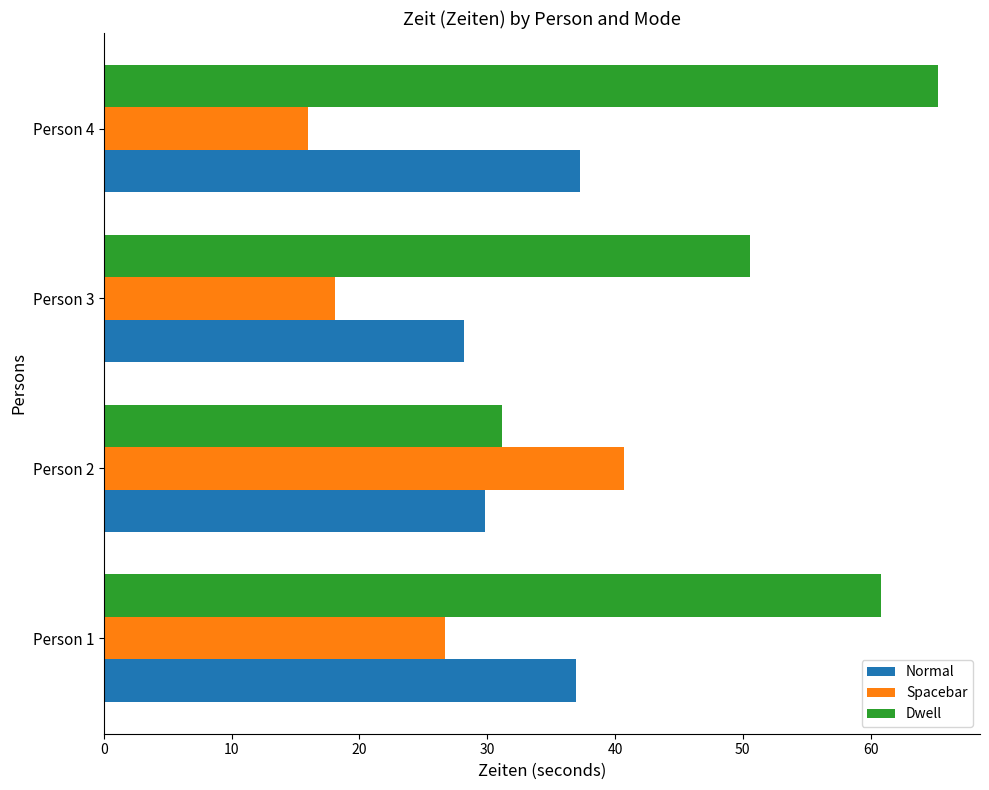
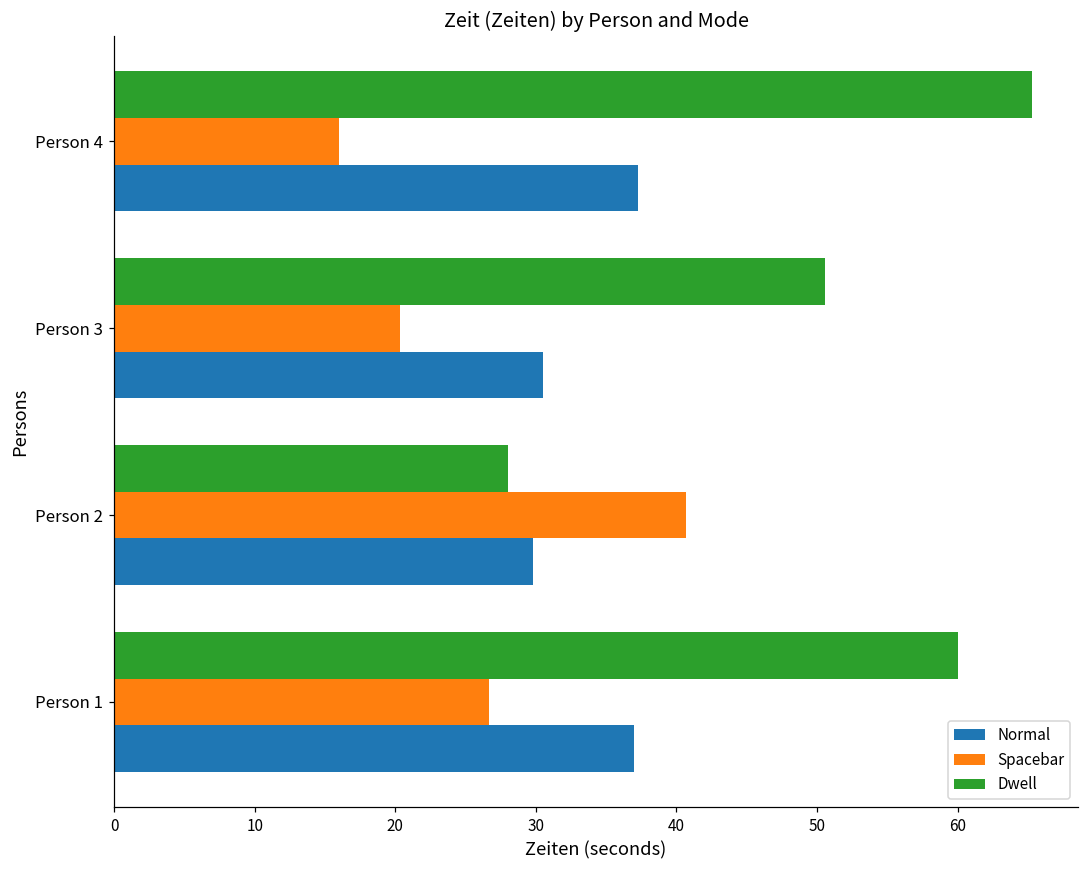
  {
    "Normal": {
      "Person 4": 37.3,
-     "Person 3": 28.2,
+     "Person 3": 30.5,
      "Person 2": 29.8,
      "Person 1": 37.0
    },
    "Spacebar": {
      "Person 4": 16.0,
-     "Person 3": 18.1,
+     "Person 3": 20.3,
      "Person 2": 40.7,
      "Person 1": 26.7
    },
    "Dwell": {
      "Person 4": 65.3,
      "Person 3": 50.6,
-     "Person 2": 31.2,
-     "Person 1": 60.8
+     "Person 2": 28.0,
+     "Person 1": 60.0
    }
  }
